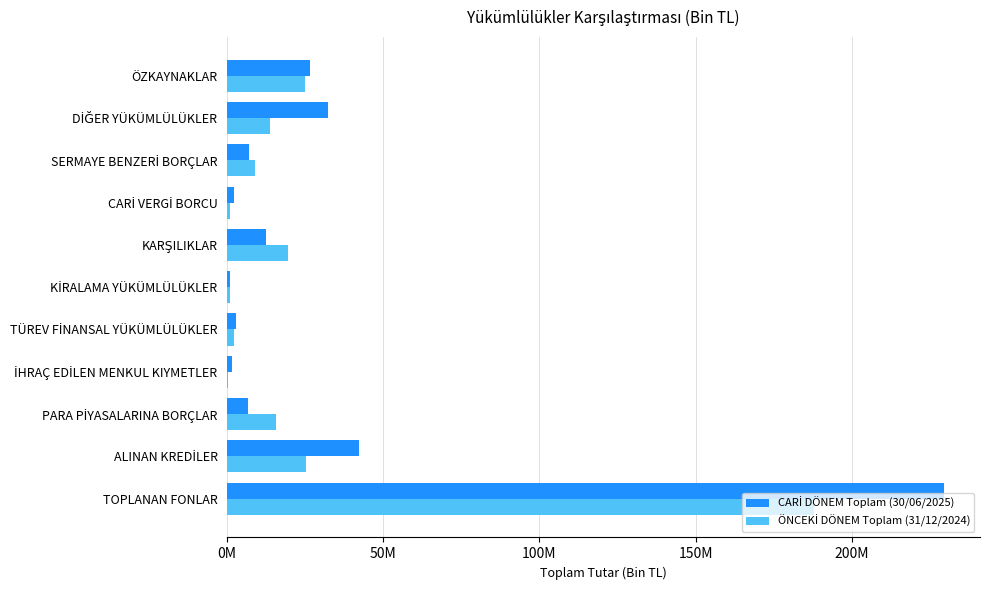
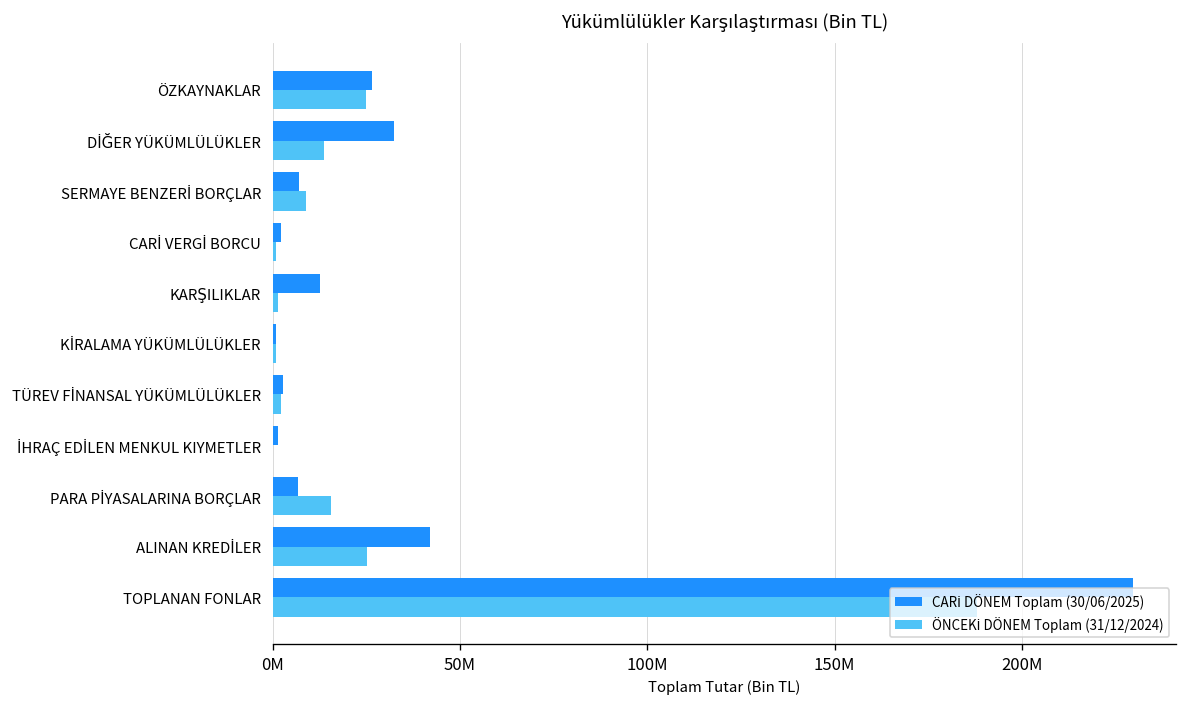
  {
    "CARİ DÖNEM Toplam (30/06/2025)": {
      "ÖZKAYNAKLAR": 26000000,
      "DİĞER YÜKÜMLÜLÜKLER": 32000000,
      "SERMAYE BENZERİ BORÇLAR": 7000000,
      "CARİ VERGİ BORCU": 2000000,
      "KARŞILIKLAR": 13000000,
      "KİRALAMA YÜKÜMLÜLÜKLER": 1000000,
      "TÜREV FİNANSAL YÜKÜMLÜLÜKLER": 3000000,
      "İHRAÇ EDİLEN MENKUL KIYMETLER": 2000000,
      "PARA PİYASALARINA BORÇLAR": 7000000,
      "ALINAN KREDİLER": 42000000,
      "TOPLANAN FONLAR": 230000000
    },
    "ÖNCEKİ DÖNEM Toplam (31/12/2024)": {
      "ÖZKAYNAKLAR": 25000000,
      "DİĞER YÜKÜMLÜLÜKLER": 14000000,
      "SERMAYE BENZERİ BORÇLAR": 9000000,
-     "KARŞILIKLAR": 20000000,
+     "KARŞILIKLAR": 2000000,
      "KİRALAMA YÜKÜMLÜLÜKLER": 1000000,
      "TÜREV FİNANSAL YÜKÜMLÜLÜKLER": 2000000,
      "PARA PİYASALARINA BORÇLAR": 16000000,
      "ALINAN KREDİLER": 25000000
    }
  }
